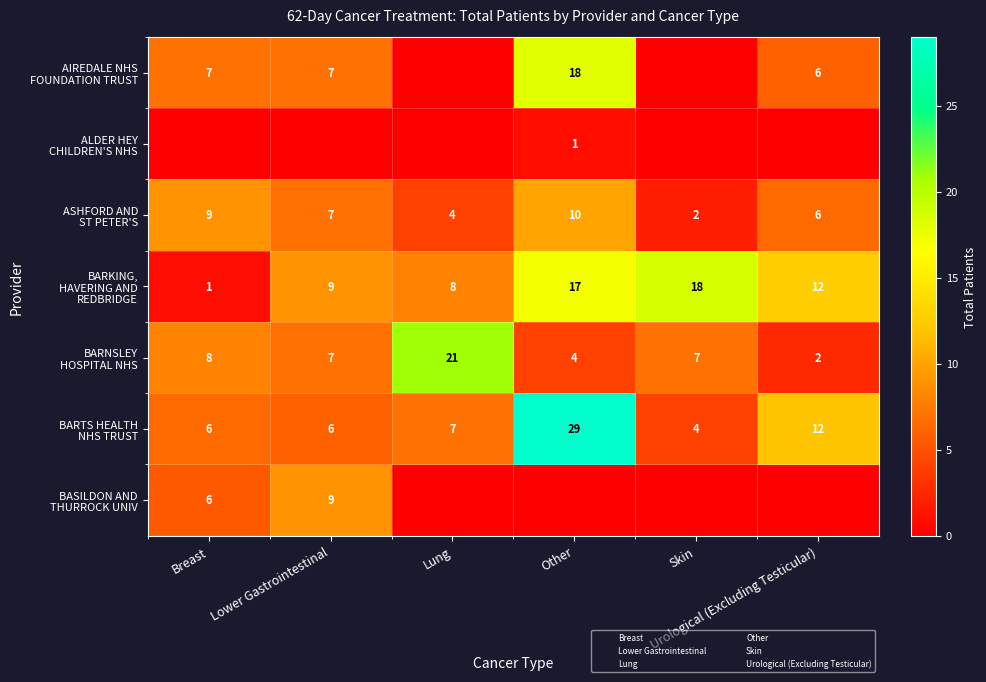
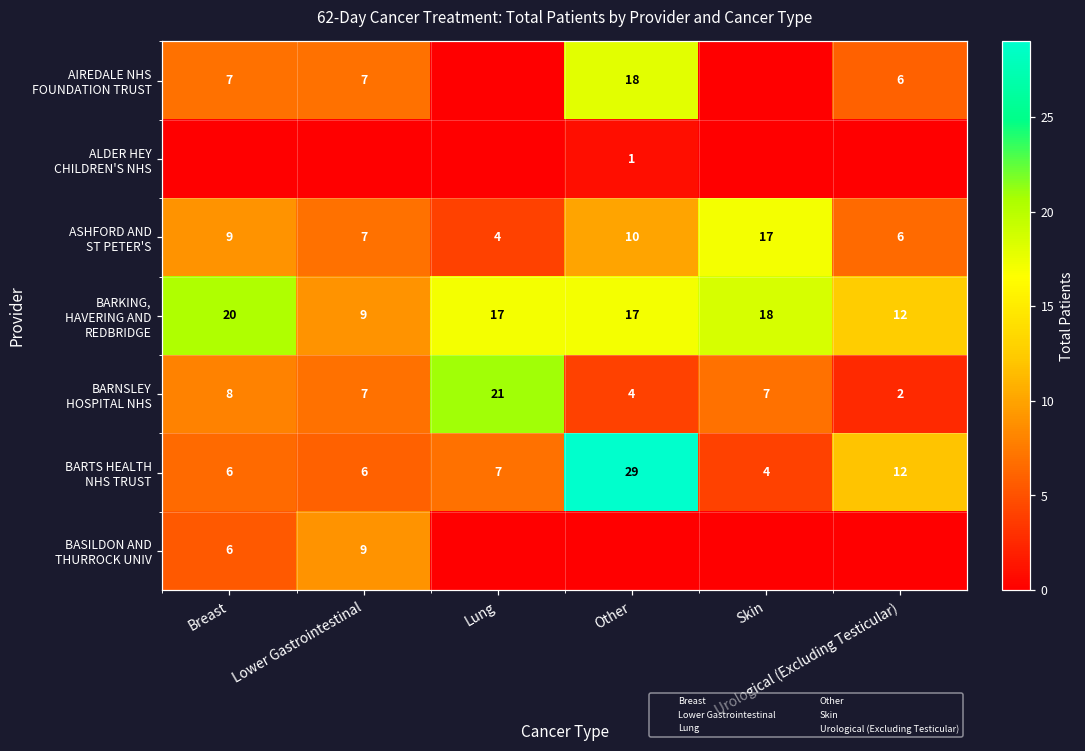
  {
    "AIREDALE NHS FOUNDATION TRUST": {
      "Breast": 7,
      "Lower Gastrointestinal": 7,
      "Other": 18,
      "Urological (Excluding Testicular)": 6
    },
    "ALDER HEY CHILDREN'S NHS": {
      "Other": 1
    },
    "ASHFORD AND ST PETER'S": {
      "Breast": 9,
      "Lower Gastrointestinal": 7,
      "Lung": 4,
      "Other": 10,
-     "Skin": 2,
+     "Skin": 17,
      "Urological (Excluding Testicular)": 6
    },
    "BARKING, HAVERING AND REDBRIDGE": {
-     "Breast": 1,
+     "Breast": 20,
      "Lower Gastrointestinal": 9,
-     "Lung": 8,
+     "Lung": 17,
      "Other": 17,
      "Skin": 18,
      "Urological (Excluding Testicular)": 12
    },
    "BARNSLEY HOSPITAL NHS": {
      "Breast": 8,
      "Lower Gastrointestinal": 7,
      "Lung": 21,
      "Other": 4,
      "Skin": 7,
      "Urological (Excluding Testicular)": 2
    },
    "BARTS HEALTH NHS TRUST": {
      "Breast": 6,
      "Lower Gastrointestinal": 6,
      "Lung": 7,
      "Other": 29,
      "Skin": 4,
      "Urological (Excluding Testicular)": 12
    },
    "BASILDON AND THURROCK UNIV": {
      "Breast": 6,
      "Lower Gastrointestinal": 9
    }
  }
